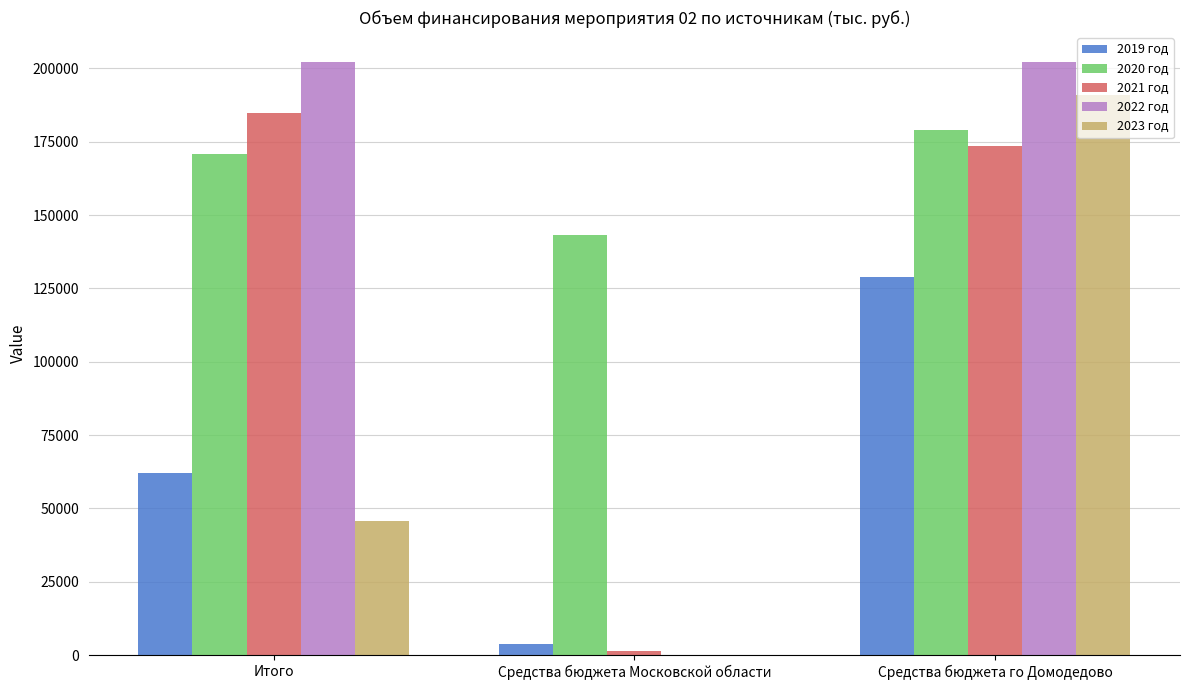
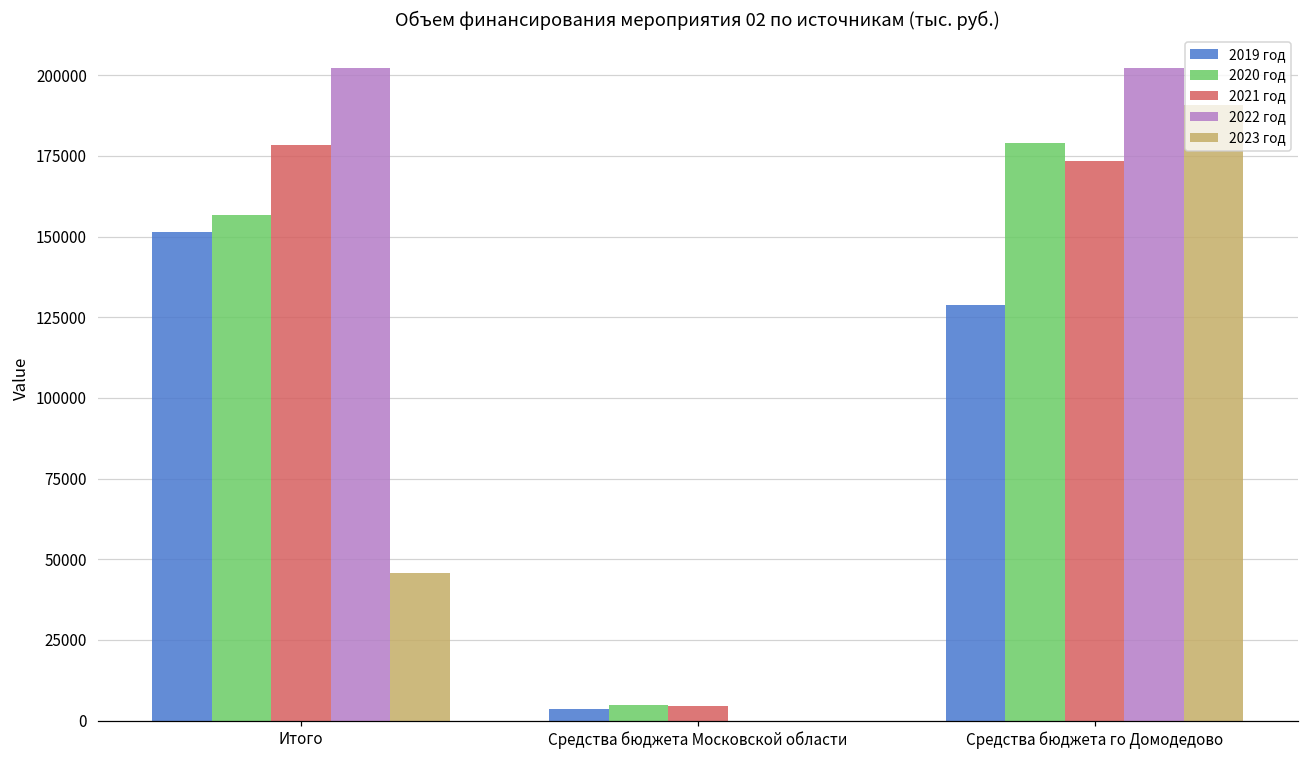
  {
    "2019 год": {
-     "Итого": 62000,
+     "Итого": 152000,
      "Средства бюджета Московской области": 4000,
      "Средства бюджета го Домодедово": 129000
    },
    "2020 год": {
-     "Итого": 171000,
-     "Средства бюджета Московской области": 143000,
+     "Итого": 157000,
+     "Средства бюджета Московской области": 5000,
      "Средства бюджета го Домодедово": 179000
    },
    "2021 год": {
-     "Итого": 185000,
-     "Средства бюджета Московской области": 1000,
+     "Итого": 179000,
+     "Средства бюджета Московской области": 5000,
      "Средства бюджета го Домодедово": 173000
    },
    "2022 год": {
      "Итого": 202000,
      "Средства бюджета Московской области": 0,
      "Средства бюджета го Домодедово": 202000
    },
    "2023 год": {
      "Итого": 46000,
      "Средства бюджета Московской области": 0
    }
  }
